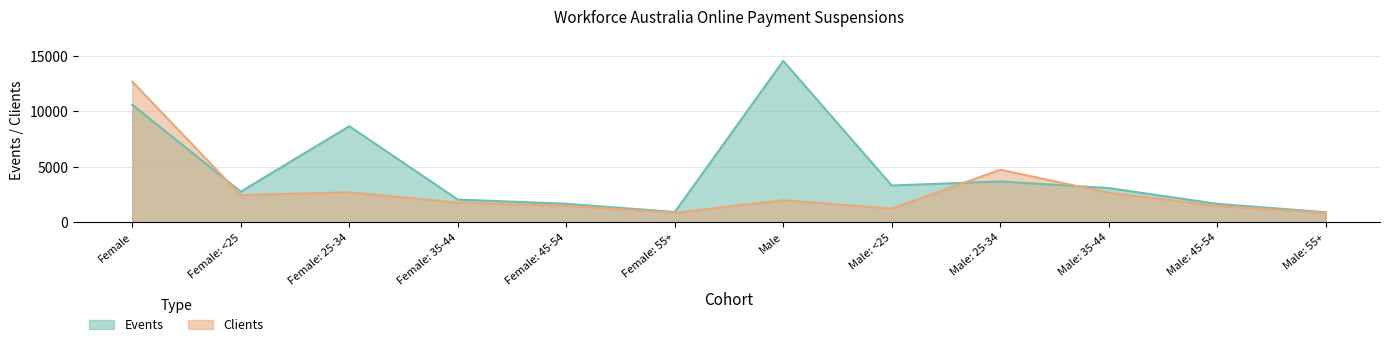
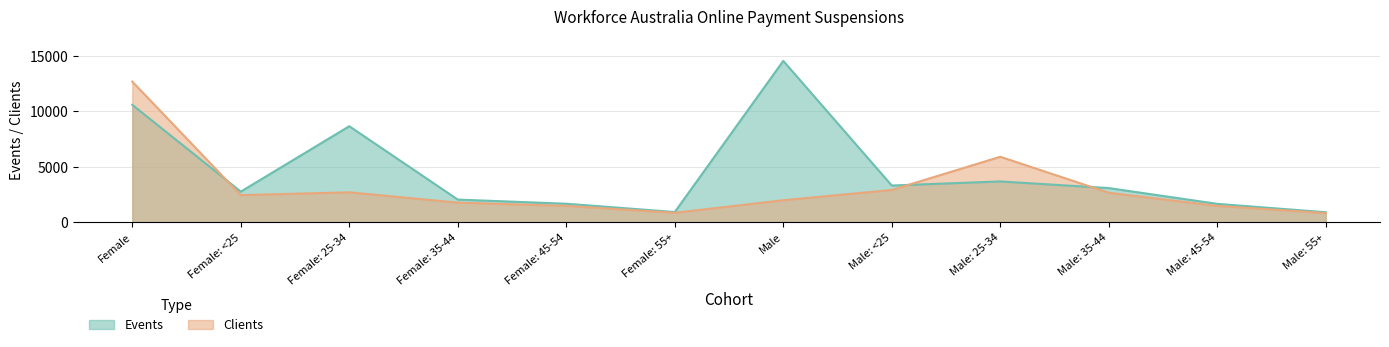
  {
    "Events": {
      "Female": 10600,
      "Female: <25": 2800,
      "Female: 25-34": 8700,
      "Female: 35-44": 2100,
      "Male": 14500,
      "Male: <25": 3300,
      "Male: 25-34": 3700,
      "Male: 35-44": 3100
    },
    "Clients": {
      "Female": 12700,
      "Female: <25": 2500,
      "Female: 25-34": 2700,
      "Female: 35-44": 1800,
      "Male": 2000,
-     "Male: <25": 1300,
-     "Male: 25-34": 4700,
+     "Male: <25": 2900,
+     "Male: 25-34": 5900,
      "Male: 35-44": 2700
    }
  }
